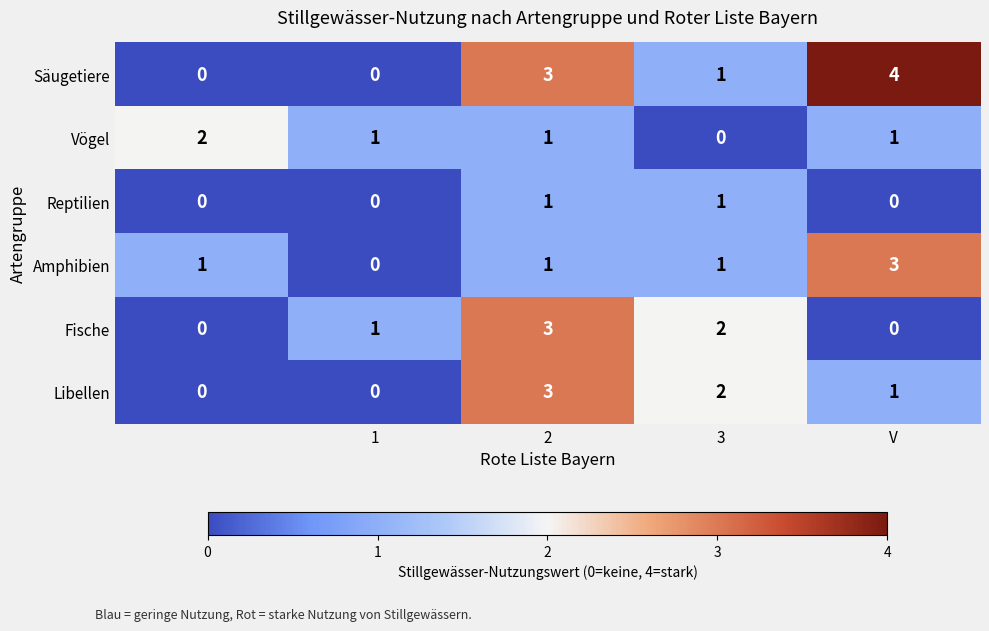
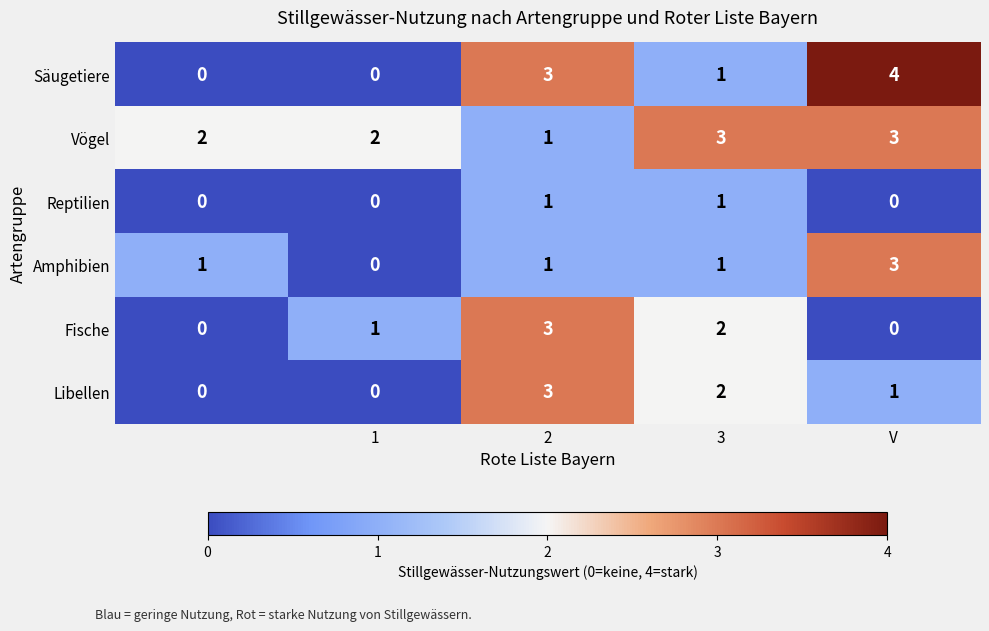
  {
    "Säugetiere": {
      "1": 0,
      "2": 3,
      "3": 1,
      "V": 4
    },
    "Vögel": {
-     "1": 1,
+     "1": 2,
      "2": 1,
-     "3": 0,
-     "V": 1
+     "3": 3,
+     "V": 3
    },
    "Reptilien": {
      "1": 0,
      "2": 1,
      "3": 1,
      "V": 0
    },
    "Amphibien": {
      "1": 0,
      "2": 1,
      "3": 1,
      "V": 3
    },
    "Fische": {
      "1": 1,
      "2": 3,
      "3": 2,
      "V": 0
    },
    "Libellen": {
      "1": 0,
      "2": 3,
      "3": 2,
      "V": 1
    }
  }
